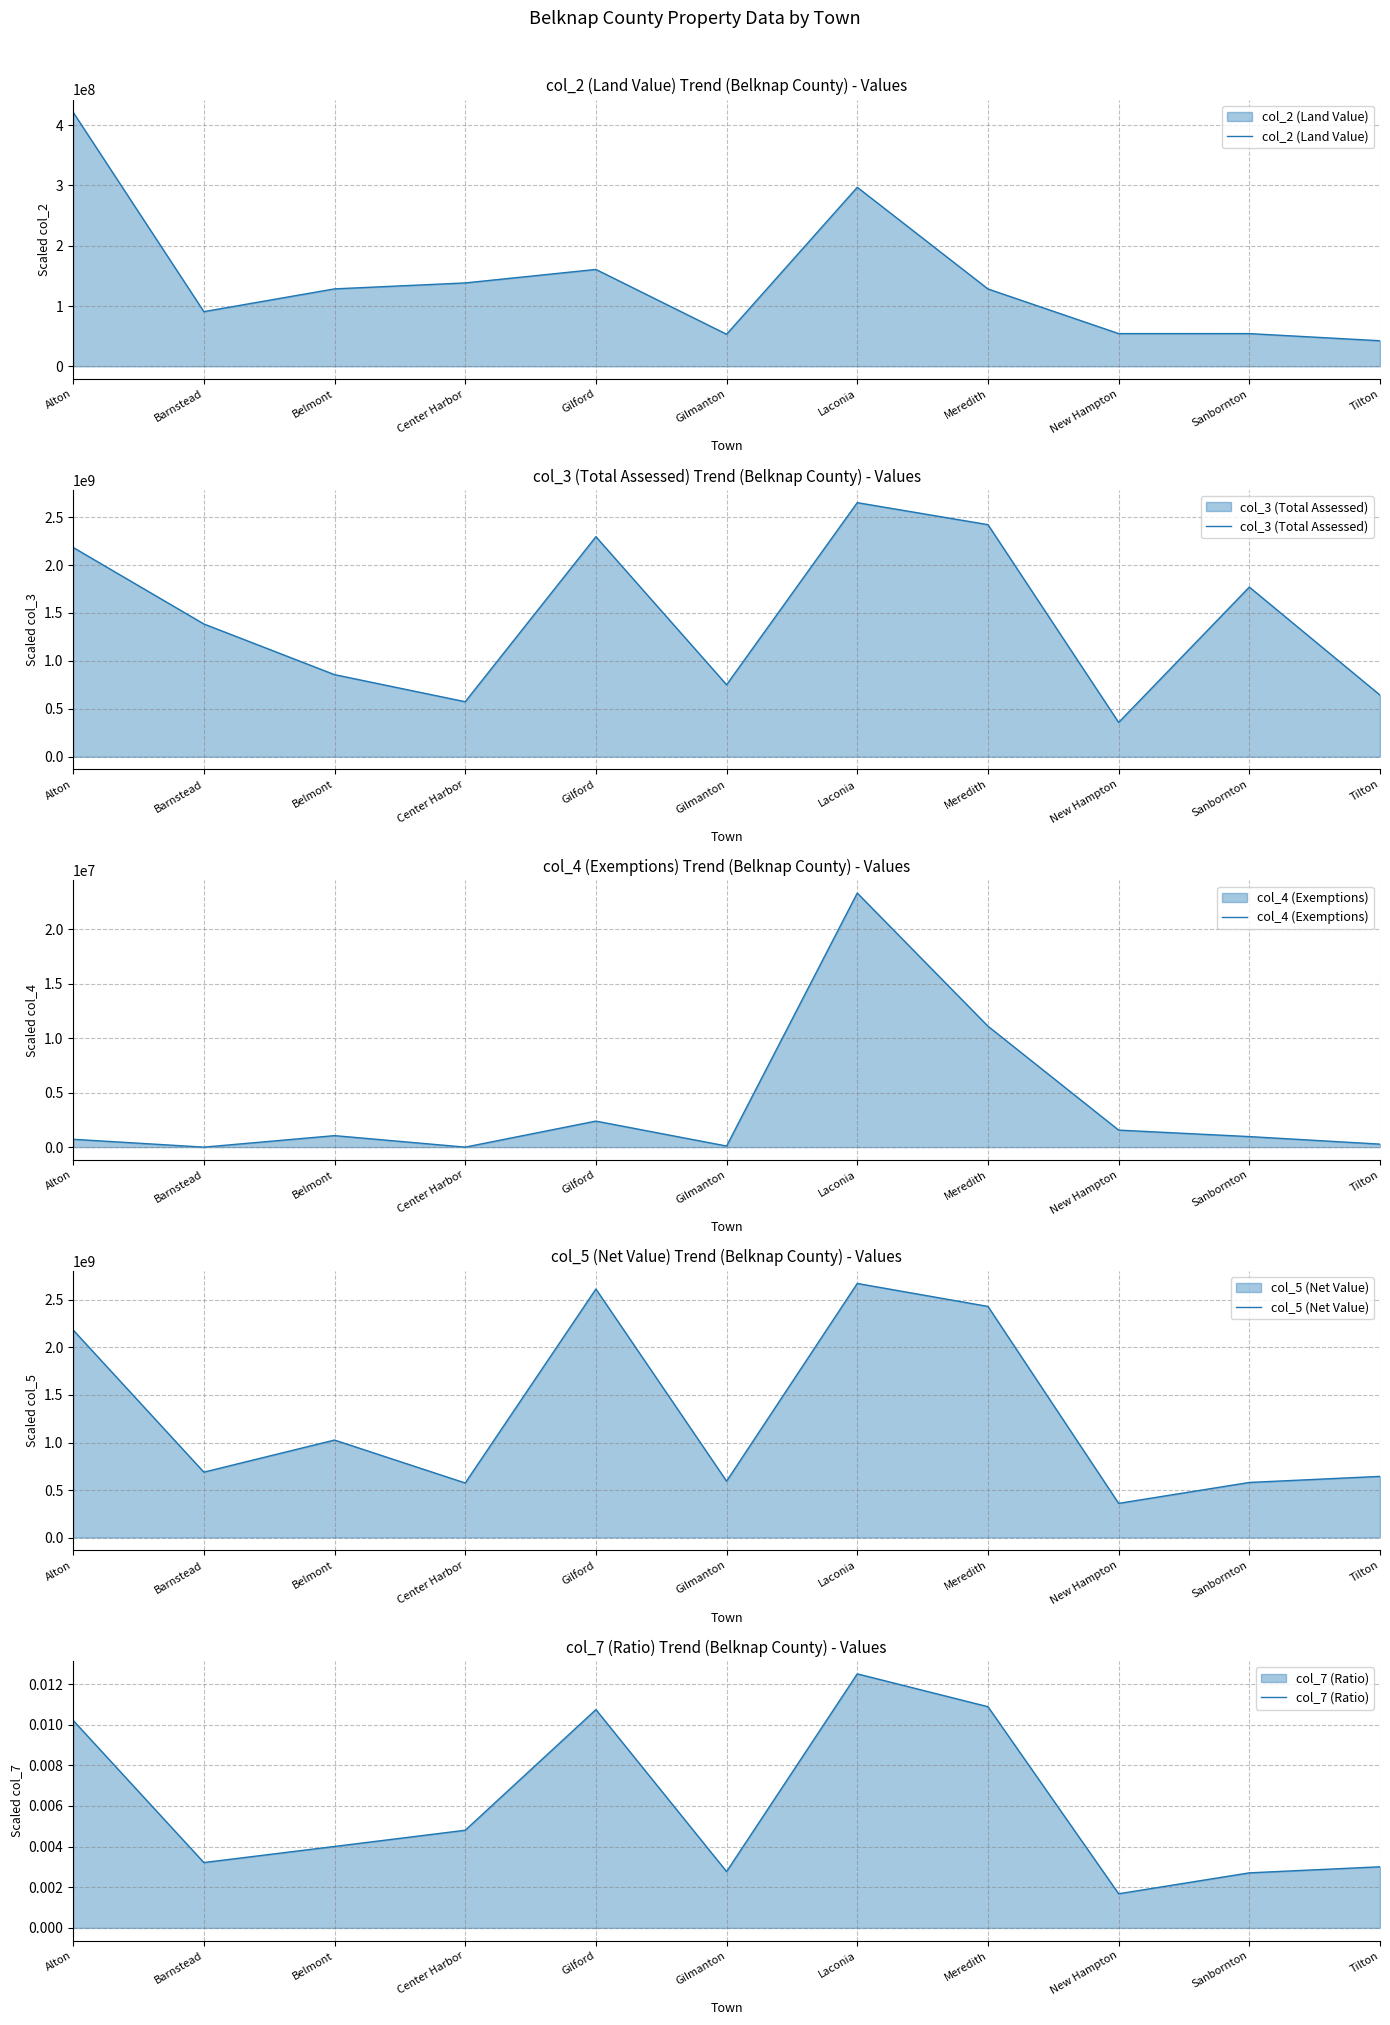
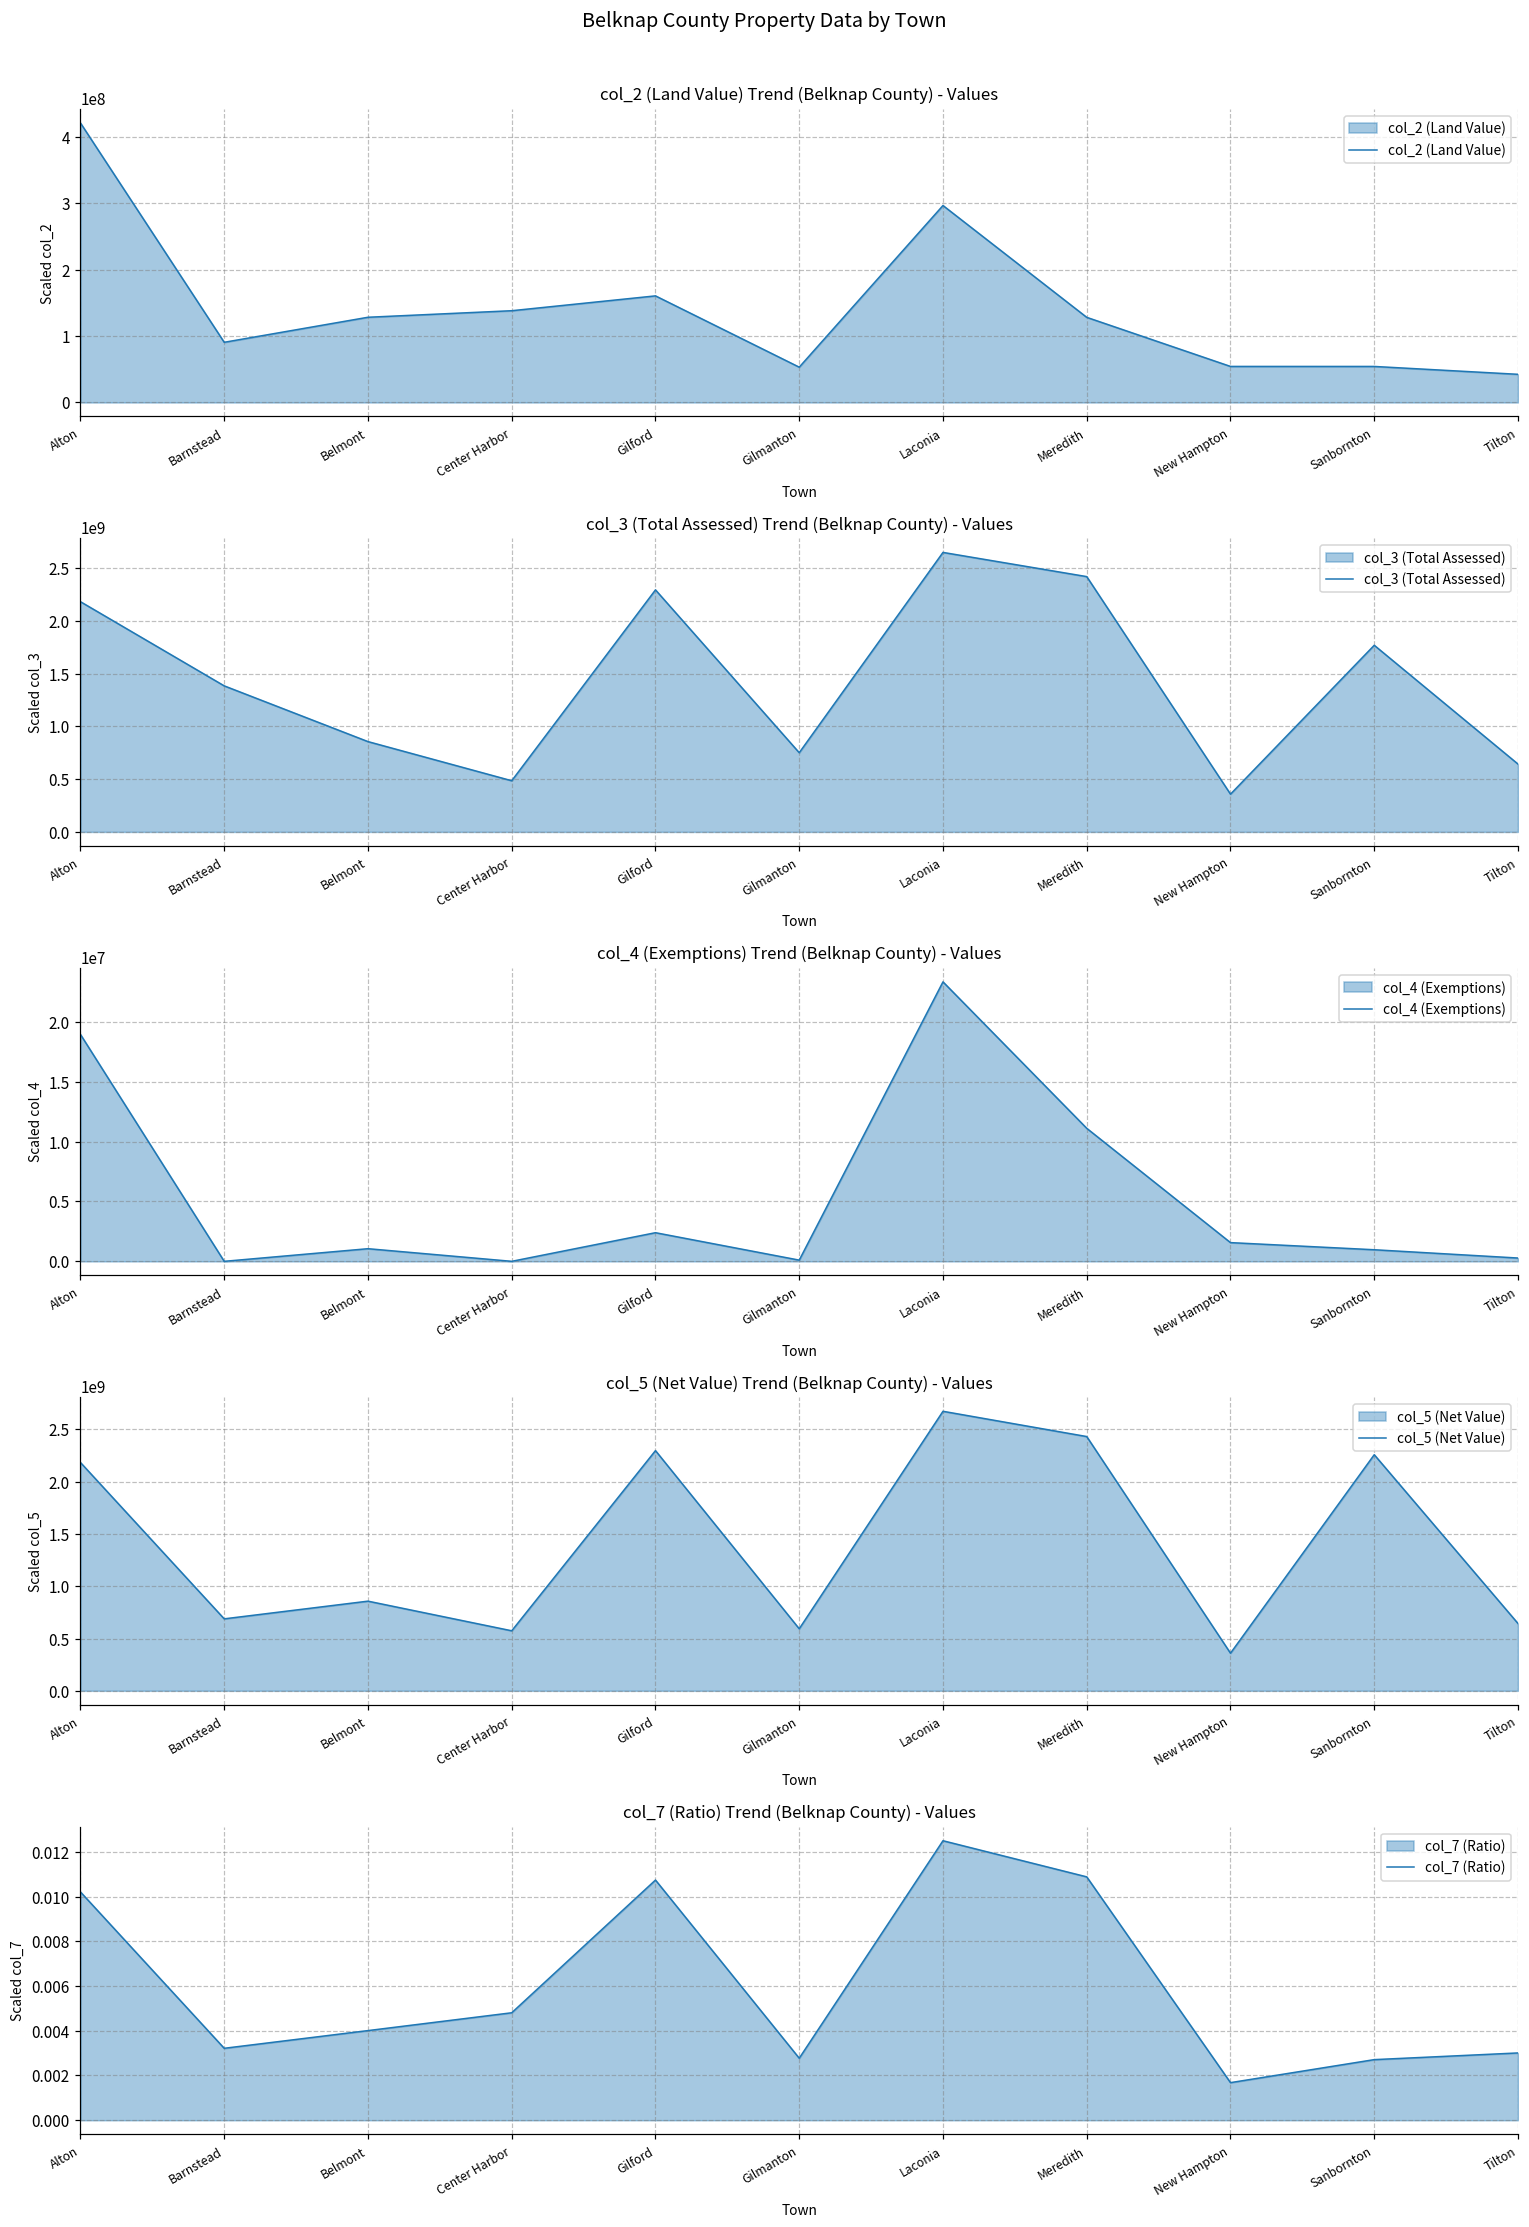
  {
    "col_2 (Land Value) Trend (Belknap County) - Values": {
      "Alton": 420000000,
      "Barnstead": 90000000,
      "Belmont": 130000000,
      "Center Harbor": 140000000,
      "Gilford": 160000000,
      "Gilmanton": 50000000,
      "Laconia": 300000000,
      "Meredith": 130000000,
      "New Hampton": 50000000,
      "Sanbornton": 50000000,
      "Tilton": 40000000
    },
    "col_3 (Total Assessed) Trend (Belknap County) - Values": {
      "Alton": 2200000000,
      "Barnstead": 1400000000,
      "Belmont": 900000000,
-     "Center Harbor": 600000000,
+     "Center Harbor": 500000000,
      "Gilford": 2300000000,
      "Gilmanton": 800000000,
      "Laconia": 2700000000,
      "Meredith": 2400000000,
      "New Hampton": 400000000,
      "Sanbornton": 1800000000,
      "Tilton": 600000000
    },
    "col_4 (Exemptions) Trend (Belknap County) - Values": {
-     "Alton": 700000,
+     "Alton": 18900000,
      "Barnstead": 0,
      "Belmont": 1100000,
      "Center Harbor": 0,
      "Gilford": 2400000,
      "Gilmanton": 100000,
      "Laconia": 23300000,
      "Meredith": 11100000,
      "New Hampton": 1600000,
      "Sanbornton": 1000000,
      "Tilton": 300000
    },
    "col_5 (Net Value) Trend (Belknap County) - Values": {
      "Alton": 2200000000,
      "Barnstead": 700000000,
-     "Belmont": 1000000000,
+     "Belmont": 900000000,
      "Center Harbor": 600000000,
-     "Gilford": 2600000000,
+     "Gilford": 2300000000,
      "Gilmanton": 600000000,
      "Laconia": 2700000000,
      "Meredith": 2400000000,
      "New Hampton": 400000000,
-     "Sanbornton": 600000000,
+     "Sanbornton": 2300000000,
      "Tilton": 600000000
    },
    "col_7 (Ratio) Trend (Belknap County) - Values": {
      "Alton": 0.0102,
      "Barnstead": 0.0032,
      "Belmont": 0.0040,
      "Center Harbor": 0.0048,
      "Gilford": 0.0107,
      "Gilmanton": 0.0028,
      "Laconia": 0.0125,
      "Meredith": 0.0109,
      "New Hampton": 0.0017,
      "Sanbornton": 0.0027,
      "Tilton": 0.0030
    }
  }
